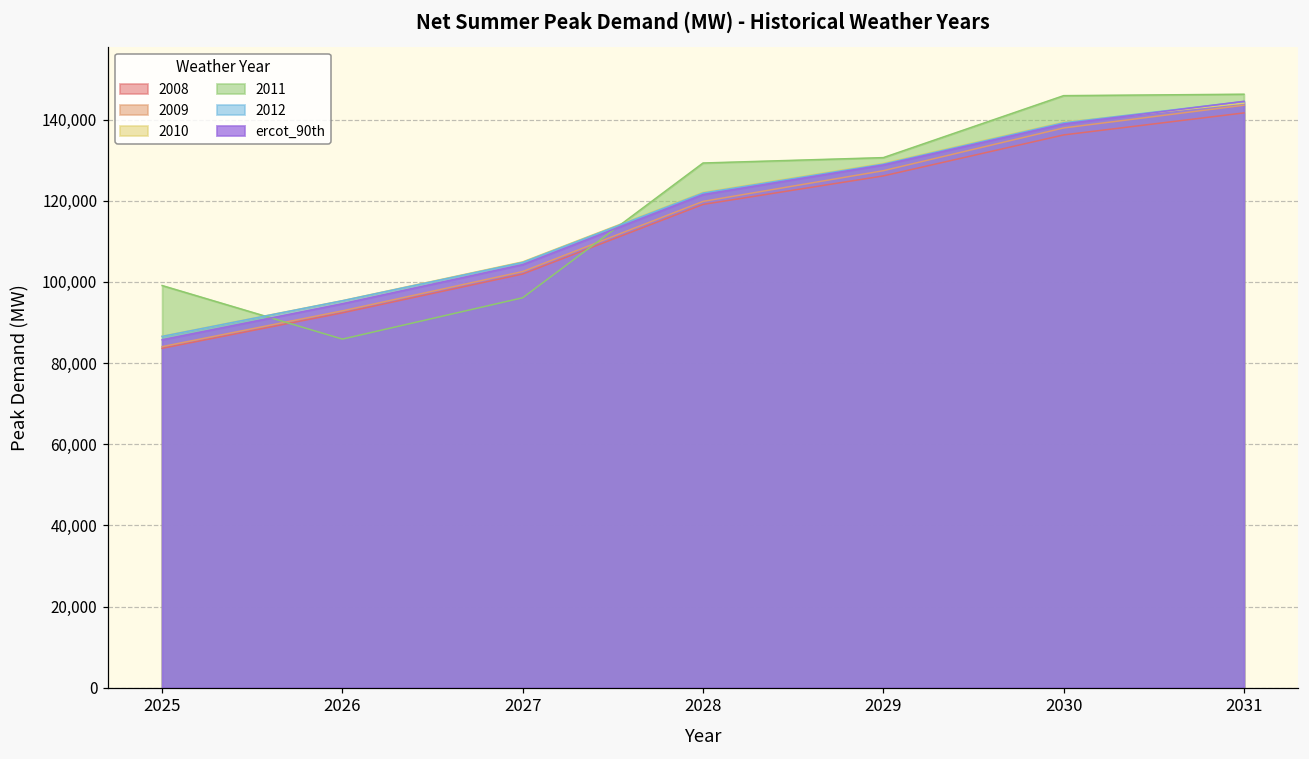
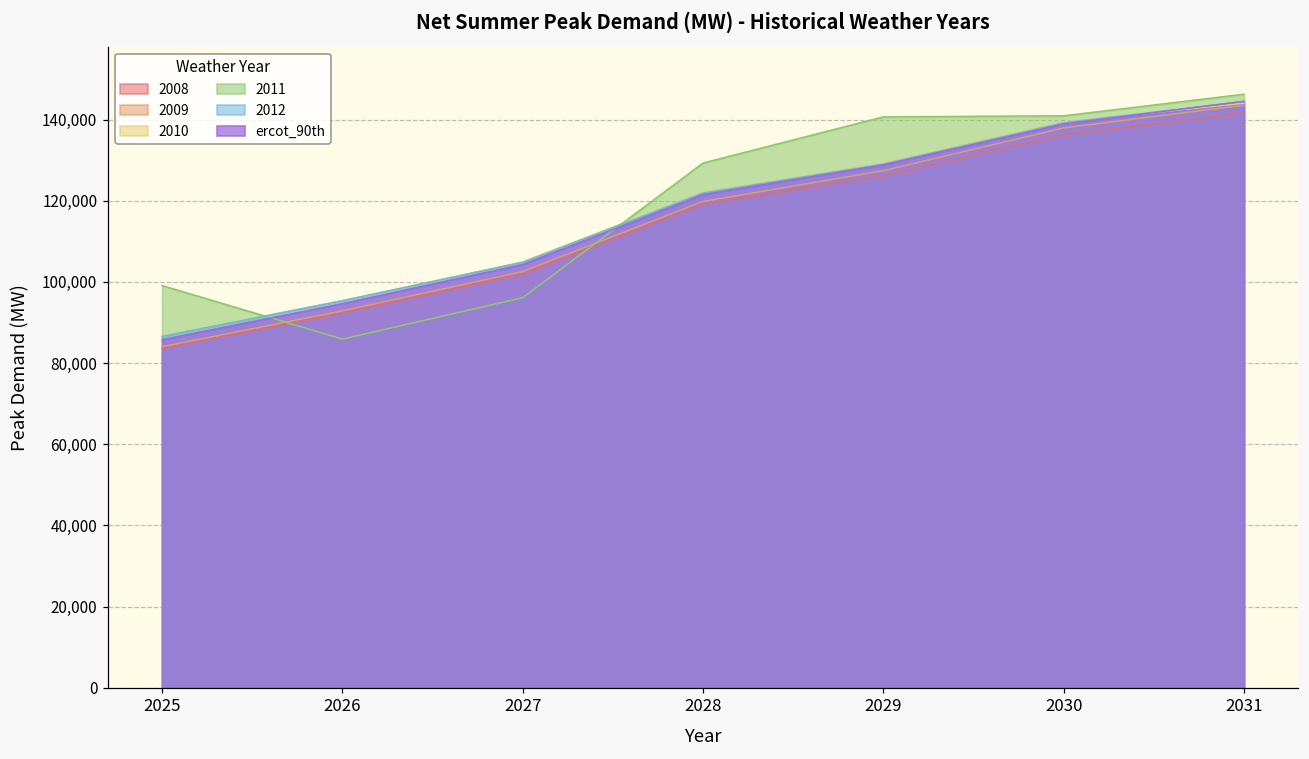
  {
    "2011": {
      "2025": "99,000",
      "2026": "86,000",
      "2027": "96,000",
      "2028": "129,000",
-     "2029": "131,000",
-     "2030": "146,000",
+     "2029": "141,000",
+     "2030": "141,000",
      "2031": "146,000"
    },
    "ercot_90th": {
      "2025": "86,000",
      "2026": "95,000"
    }
  }
